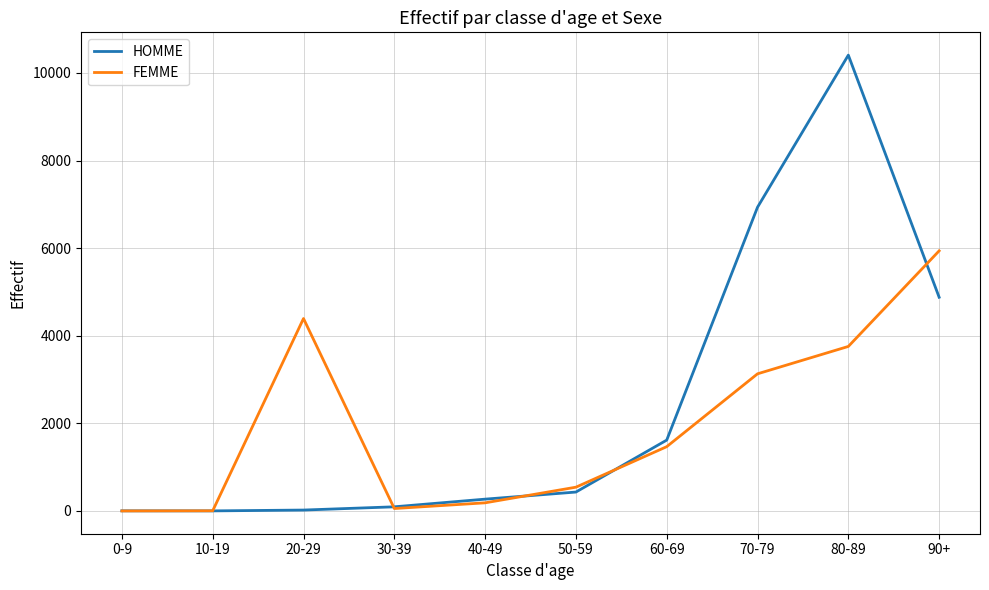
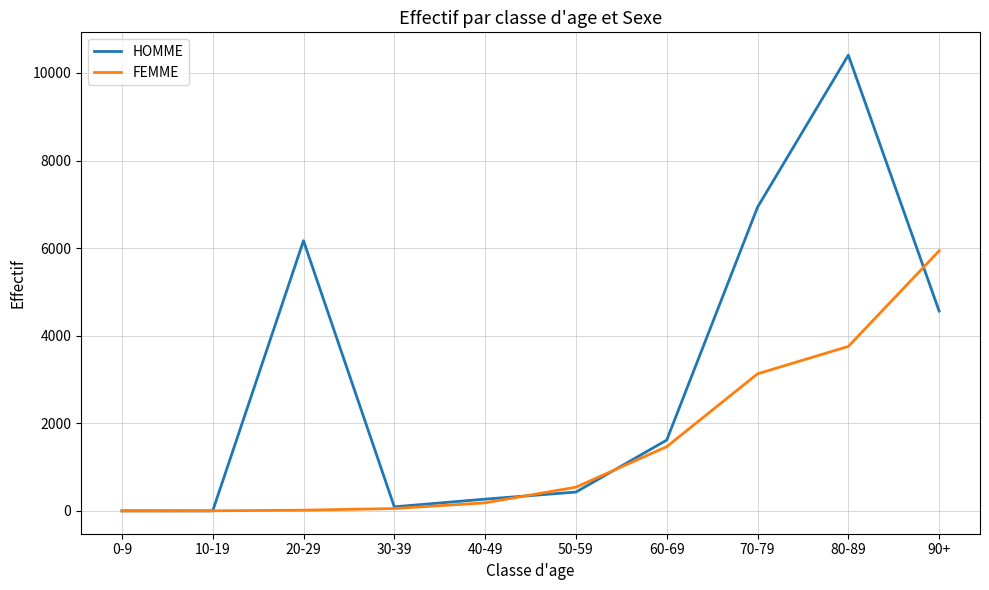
  {
    "HOMME": {
-     "20-29": 0,
+     "20-29": 6200,
      "40-49": 300,
      "50-59": 400,
      "60-69": 1600,
      "70-79": 6900,
      "80-89": 10400,
-     "90+": 4900
+     "90+": 4600
    },
    "FEMME": {
-     "20-29": 4400,
+     "20-29": 0,
      "40-49": 200,
      "50-59": 500,
      "60-69": 1500,
      "70-79": 3100,
      "80-89": 3800,
      "90+": 5900
    }
  }
